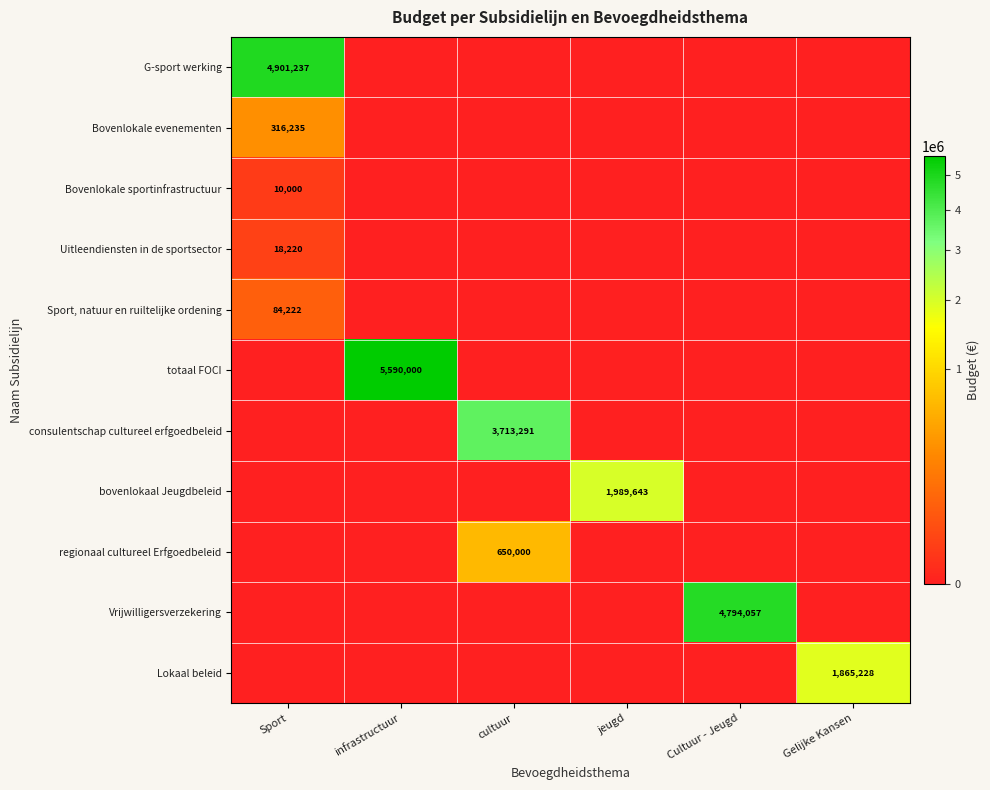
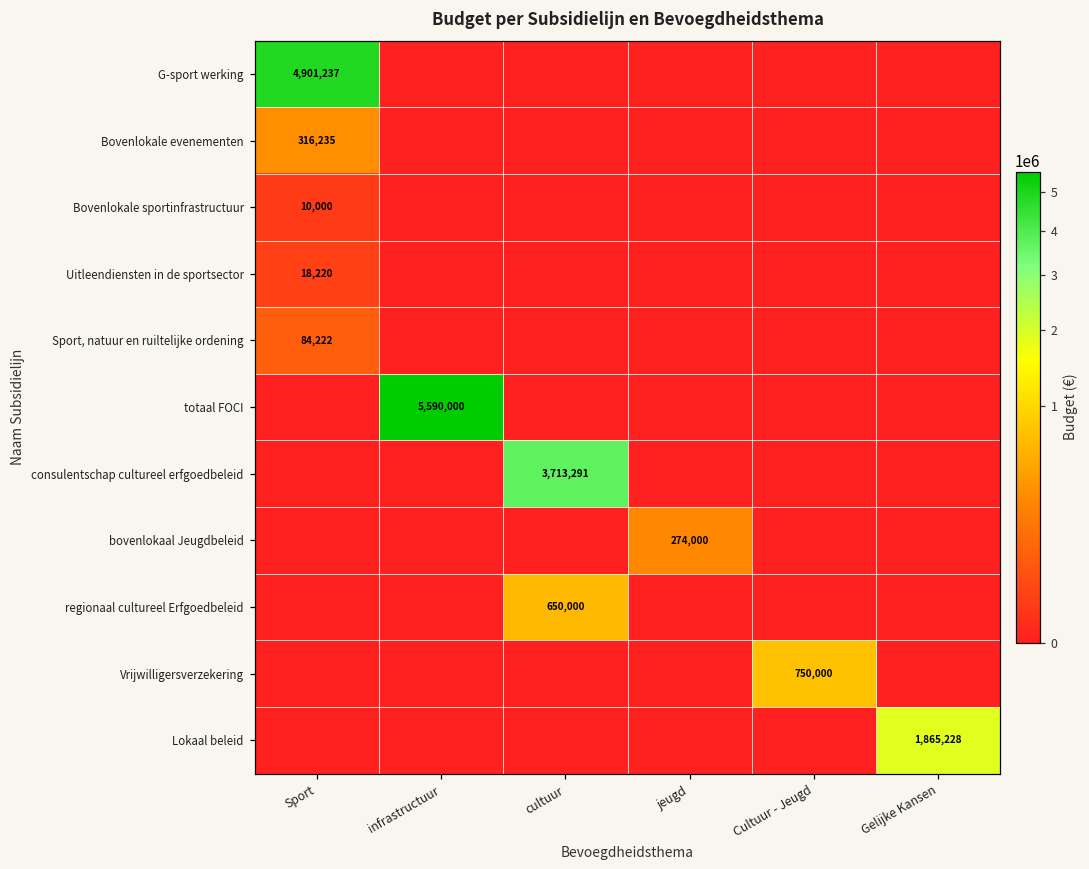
  {
    "G-sport werking": {
      "Sport": "4,901,237"
    },
    "Bovenlokale evenementen": {
      "Sport": "316,235"
    },
    "Bovenlokale sportinfrastructuur": {
      "Sport": "10,000"
    },
    "Uitleendiensten in de sportsector": {
      "Sport": "18,220"
    },
    "Sport, natuur en ruiltelijke ordening": {
      "Sport": "84,222"
    },
    "totaal FOCI": {
      "infrastructuur": "5,590,000"
    },
    "consulentschap cultureel erfgoedbeleid": {
      "cultuur": "3,713,291"
    },
    "bovenlokaal Jeugdbeleid": {
-     "jeugd": "1,989,643"
+     "jeugd": "274,000"
    },
    "regionaal cultureel Erfgoedbeleid": {
      "cultuur": "650,000"
    },
    "Vrijwilligersverzekering": {
-     "Cultuur - Jeugd": "4,794,057"
+     "Cultuur - Jeugd": "750,000"
    },
    "Lokaal beleid": {
      "Gelijke Kansen": "1,865,228"
    }
  }
